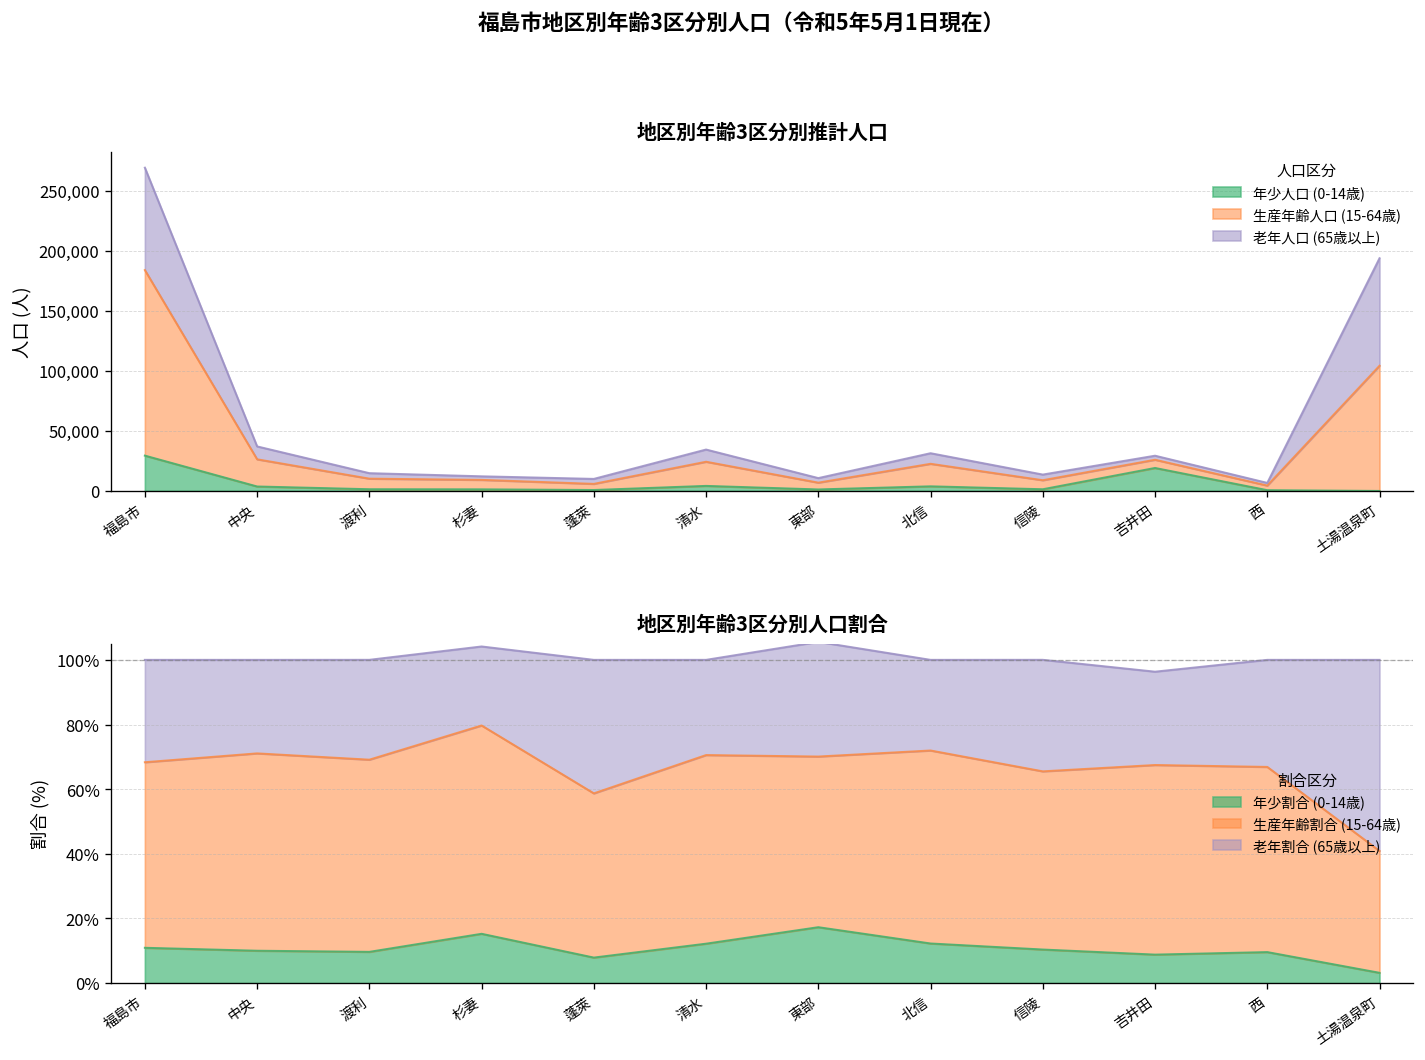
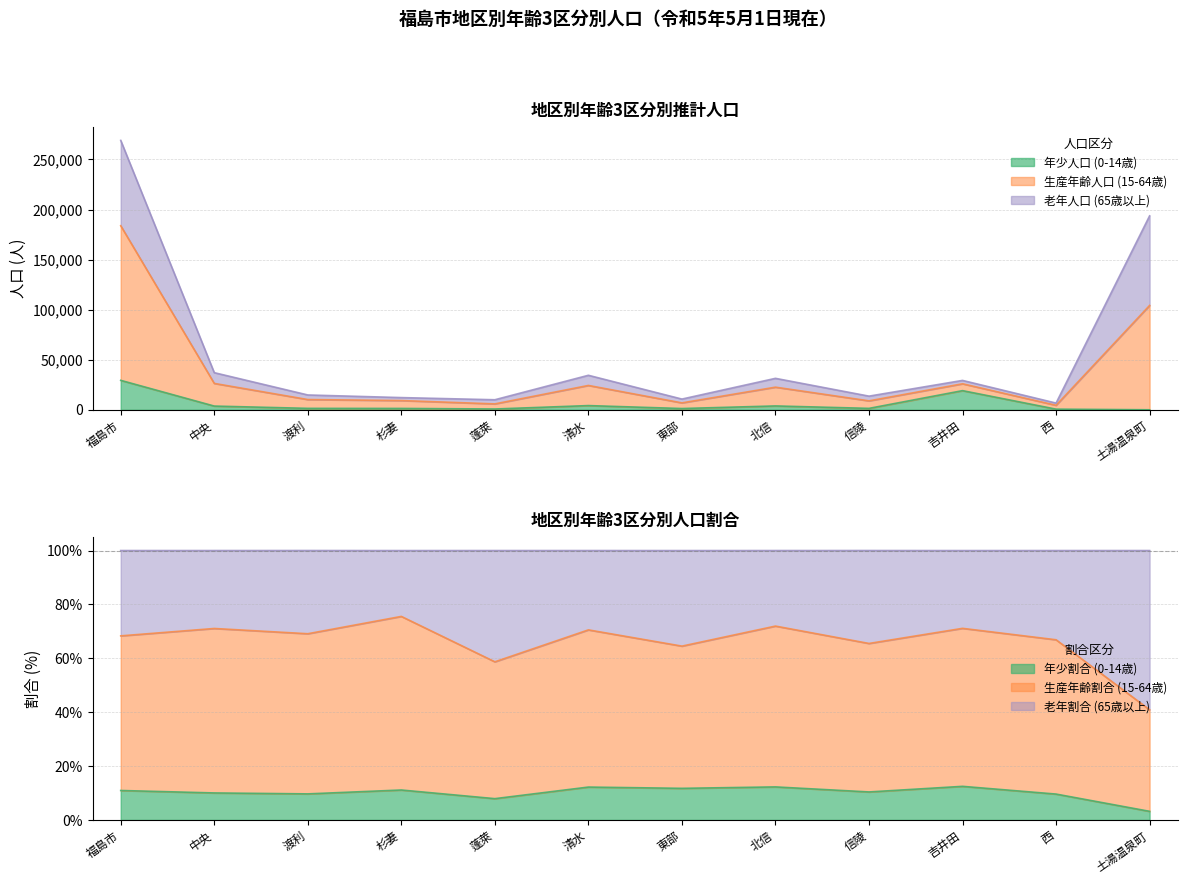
  {
    "地区別年齢3区分別推計人口": {
      "年少人口 (0-14歳)": {
        "福島市": "29,000",
        "中央": "4,000",
        "渡利": "1,000",
        "杉妻": "1,000",
        "蓬萊": "1,000",
        "清水": "4,000",
        "東部": "1,000",
        "北信": "4,000",
        "信陵": "1,000",
        "吉井田": "19,000",
        "西": "1,000",
        "土湯温泉町": "0"
      },
      "生産年齢人口 (15-64歳)": {
        "土湯温泉町": "104,000"
      }
    },
    "地区別年齢3区分別人口割合": {
      "年少割合 (0-14歳)": {
        "福島市": "11%",
        "中央": "10%",
        "渡利": "10%",
-       "杉妻": "15%",
+       "杉妻": "11%",
        "蓬萊": "8%",
        "清水": "12%",
-       "東部": "17%",
+       "東部": "12%",
        "北信": "12%",
        "信陵": "10%",
-       "吉井田": "9%",
+       "吉井田": "12%",
        "西": "10%",
        "土湯温泉町": "3%"
      },
      "生産年齢割合 (15-64歳)": {
        "福島市": "57%",
        "中央": "61%",
        "渡利": "59%",
        "杉妻": "64%",
        "蓬萊": "51%",
        "清水": "58%",
        "東部": "53%",
        "北信": "60%",
        "信陵": "55%",
        "吉井田": "59%",
        "西": "57%",
        "土湯温泉町": "38%"
      },
      "老年割合 (65歳以上)": {
        "福島市": "32%",
        "中央": "29%",
        "渡利": "31%",
        "杉妻": "24%",
        "蓬萊": "41%",
        "清水": "29%",
        "東部": "35%",
        "北信": "28%",
        "信陵": "35%",
        "吉井田": "29%",
        "西": "33%",
        "土湯温泉町": "59%"
      }
    }
  }
